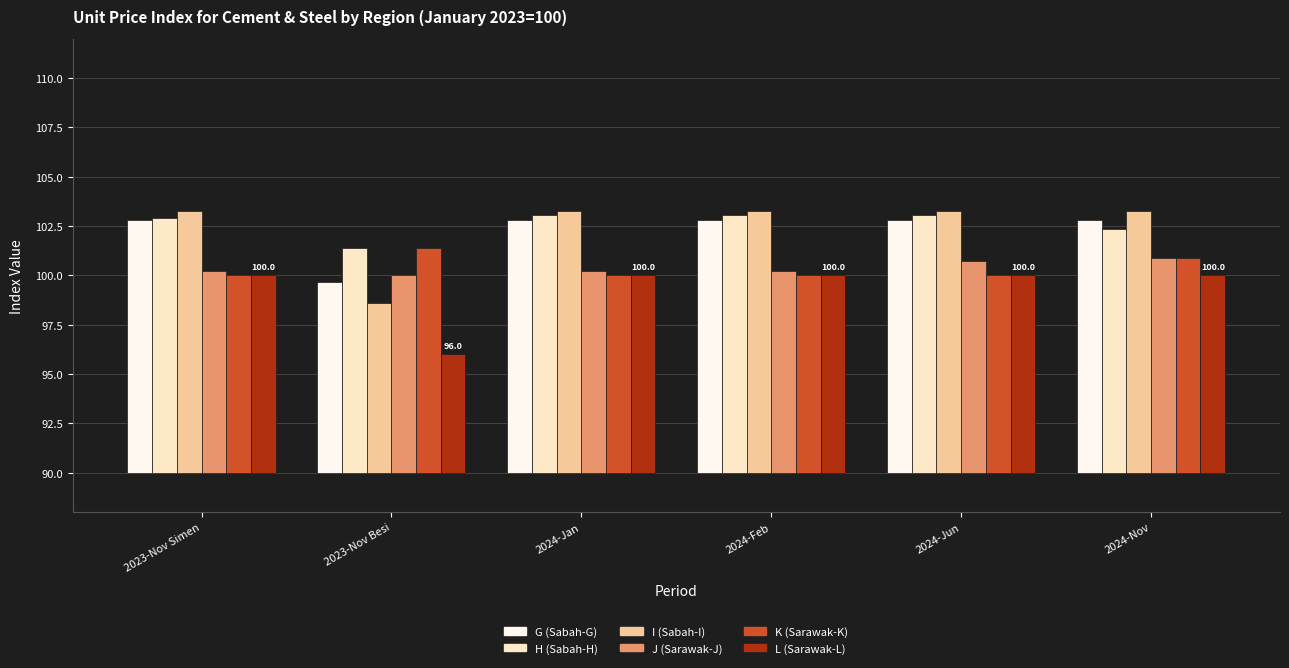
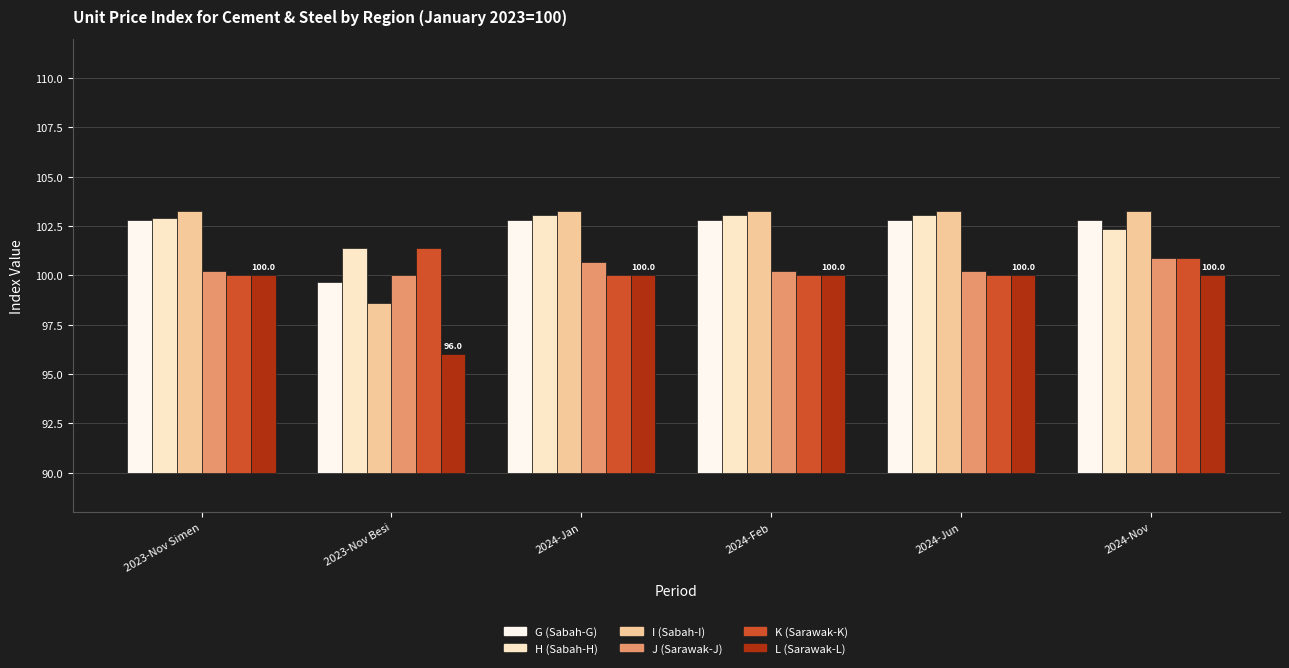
  {
    "J (Sarawak-J)": {
      "2023-Nov Simen": 100.2,
      "2023-Nov Besi": 100.0,
-     "2024-Jan": 100.2,
+     "2024-Jan": 100.7,
      "2024-Feb": 100.2,
-     "2024-Jun": 100.7,
+     "2024-Jun": 100.2,
      "2024-Nov": 100.9
    }
  }
